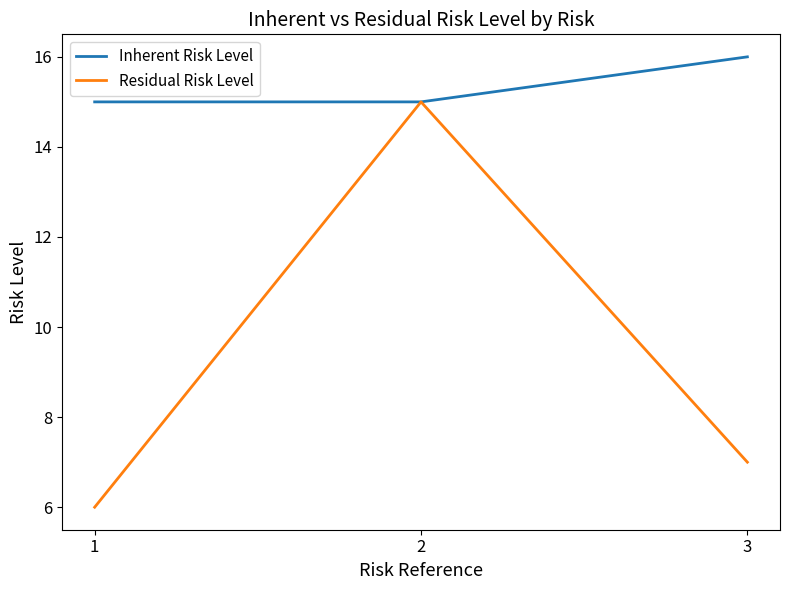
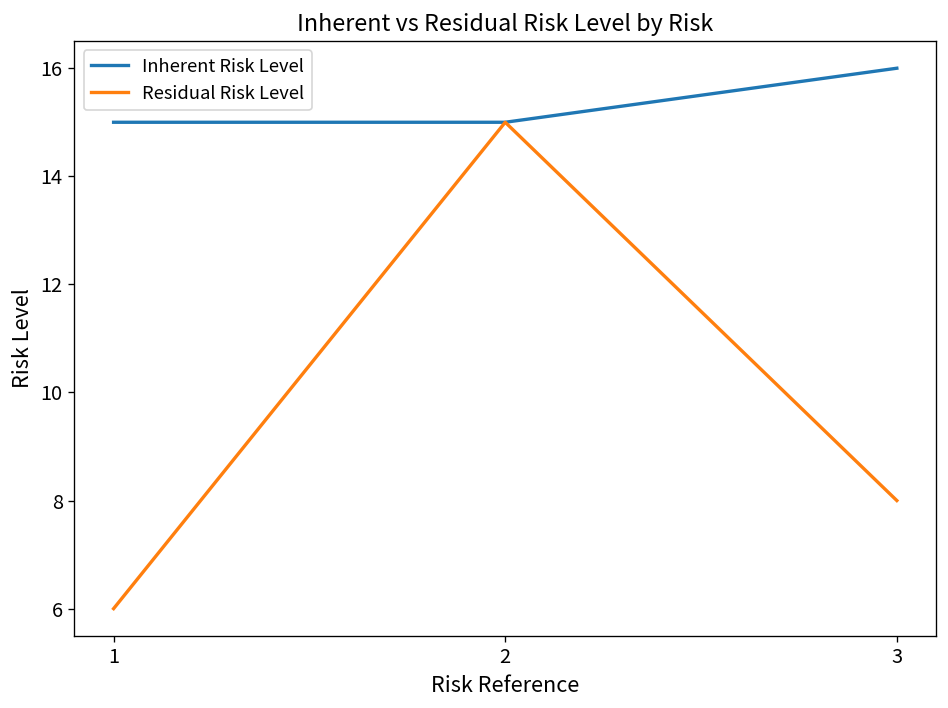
  {
    "Inherent Risk Level": {
      "1": 15,
      "3": 16
    },
    "Residual Risk Level": {
      "1": 6,
-     "3": 7
+     "3": 8
    }
  }
